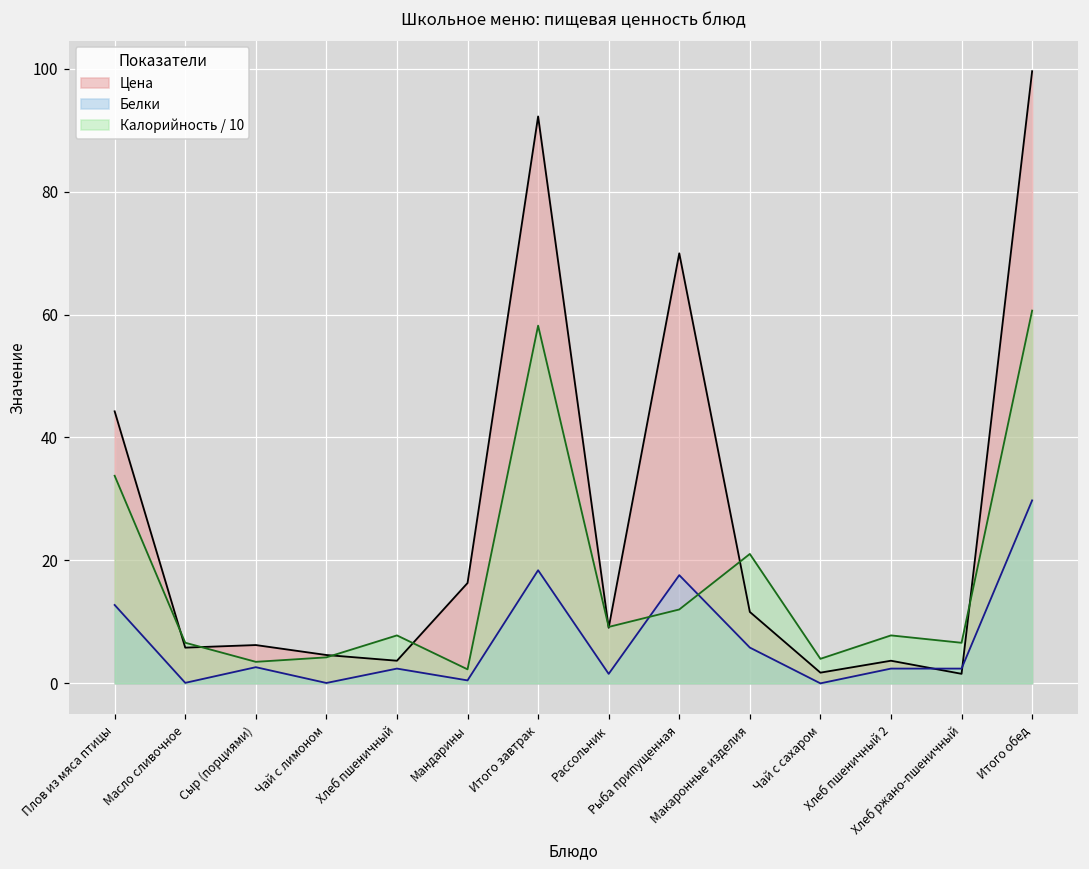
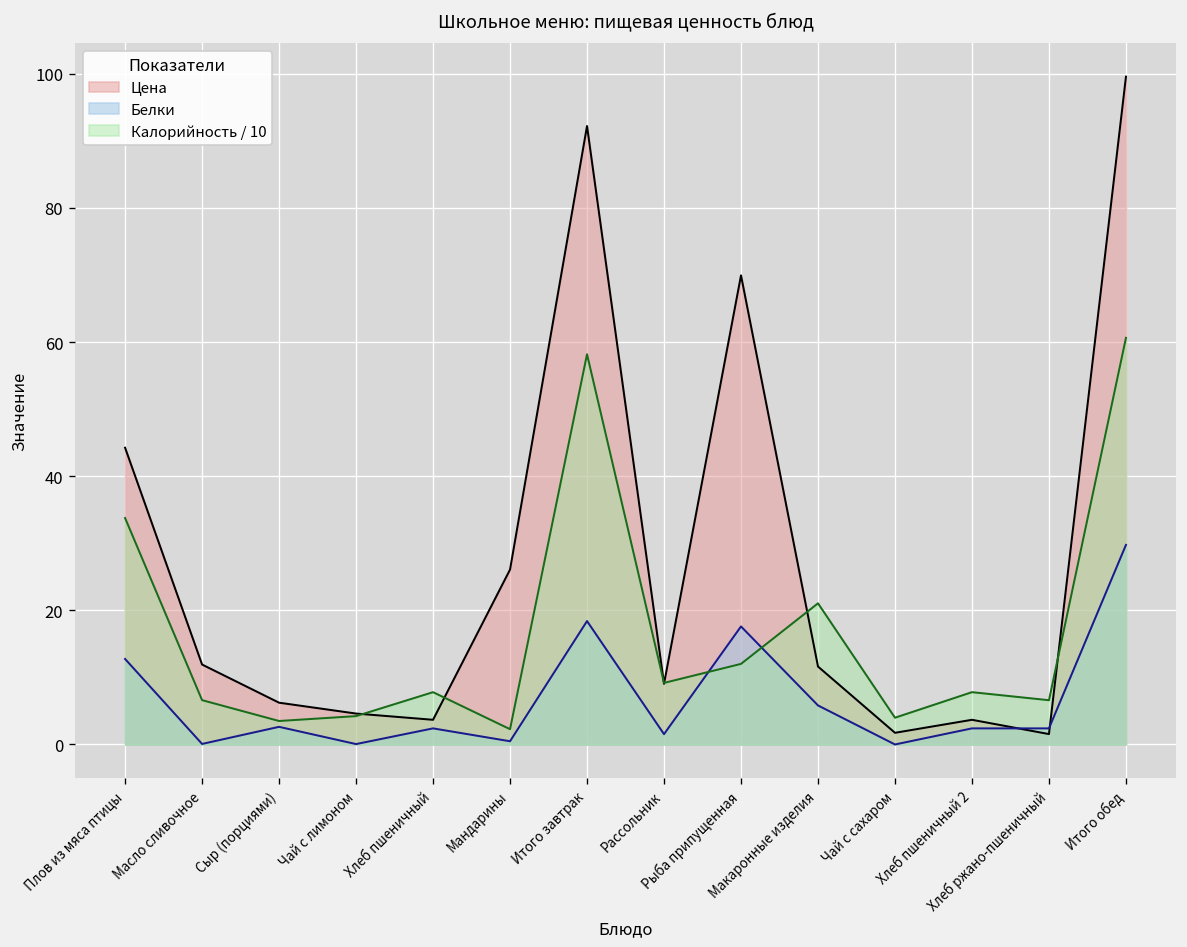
  {
    "Цена": {
      "Плов из мяса птицы": 44,
-     "Масло сливочное": 6,
+     "Масло сливочное": 12,
      "Сыр (порциями)": 6,
      "Хлеб пшеничный": 4,
-     "Мандарины": 16,
+     "Мандарины": 26,
      "Итого завтрак": 92,
      "Рыба припущенная": 70,
      "Макаронные изделия": 12,
      "Чай с сахаром": 2,
      "Хлеб пшеничный 2": 4,
      "Хлеб ржано-пшеничный": 2,
      "Итого обед": 100
    }
  }
